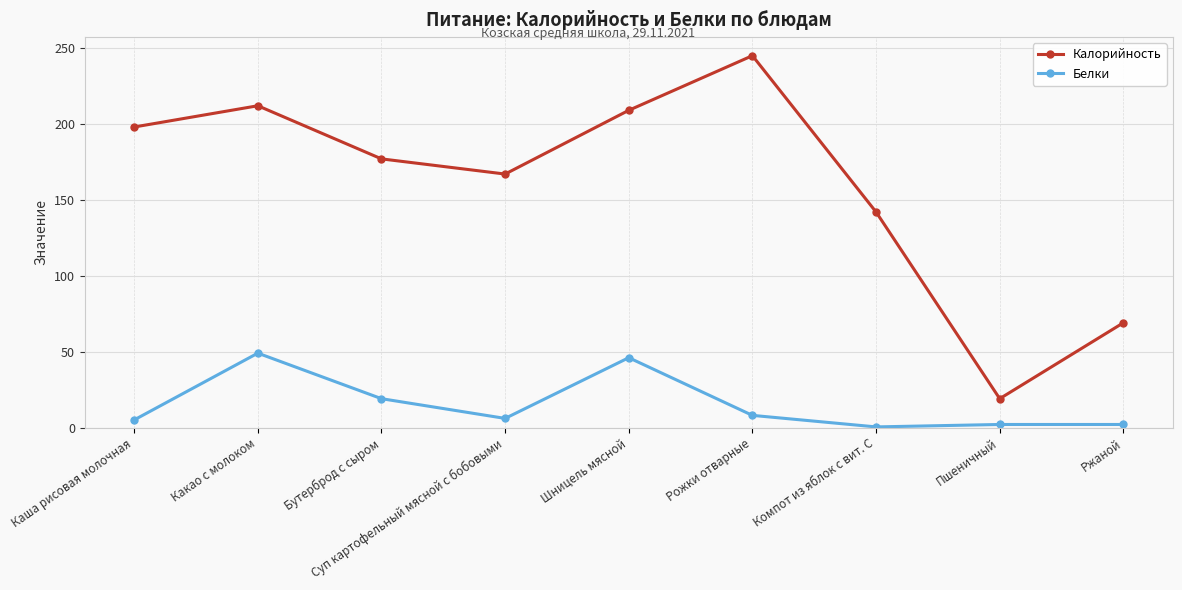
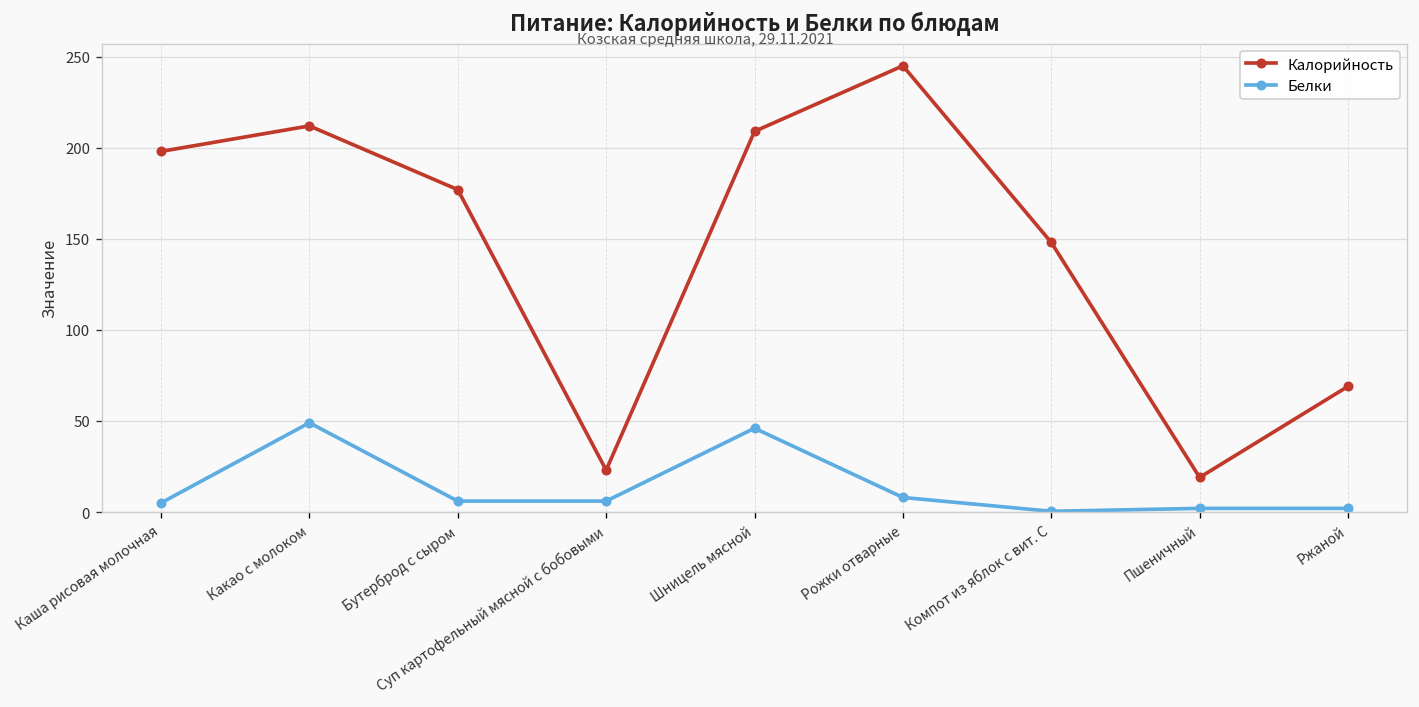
  {
    "Калорийность": {
      "Каша рисовая молочная": 198,
      "Какао с молоком": 212,
      "Бутерброд с сыром": 177,
-     "Суп картофельный мясной с бобовыми": 167,
+     "Суп картофельный мясной с бобовыми": 23,
      "Шницель мясной": 209,
      "Рожки отварные": 245,
-     "Компот из яблок с вит. С": 142,
+     "Компот из яблок с вит. С": 148,
      "Пшеничный": 19,
      "Ржаной": 69
    },
    "Белки": {
      "Каша рисовая молочная": 5,
      "Какао с молоком": 49,
-     "Бутерброд с сыром": 19,
+     "Бутерброд с сыром": 6,
      "Суп картофельный мясной с бобовыми": 6,
      "Шницель мясной": 46,
      "Рожки отварные": 8,
      "Компот из яблок с вит. С": 0,
      "Пшеничный": 2,
      "Ржаной": 2
    }
  }
